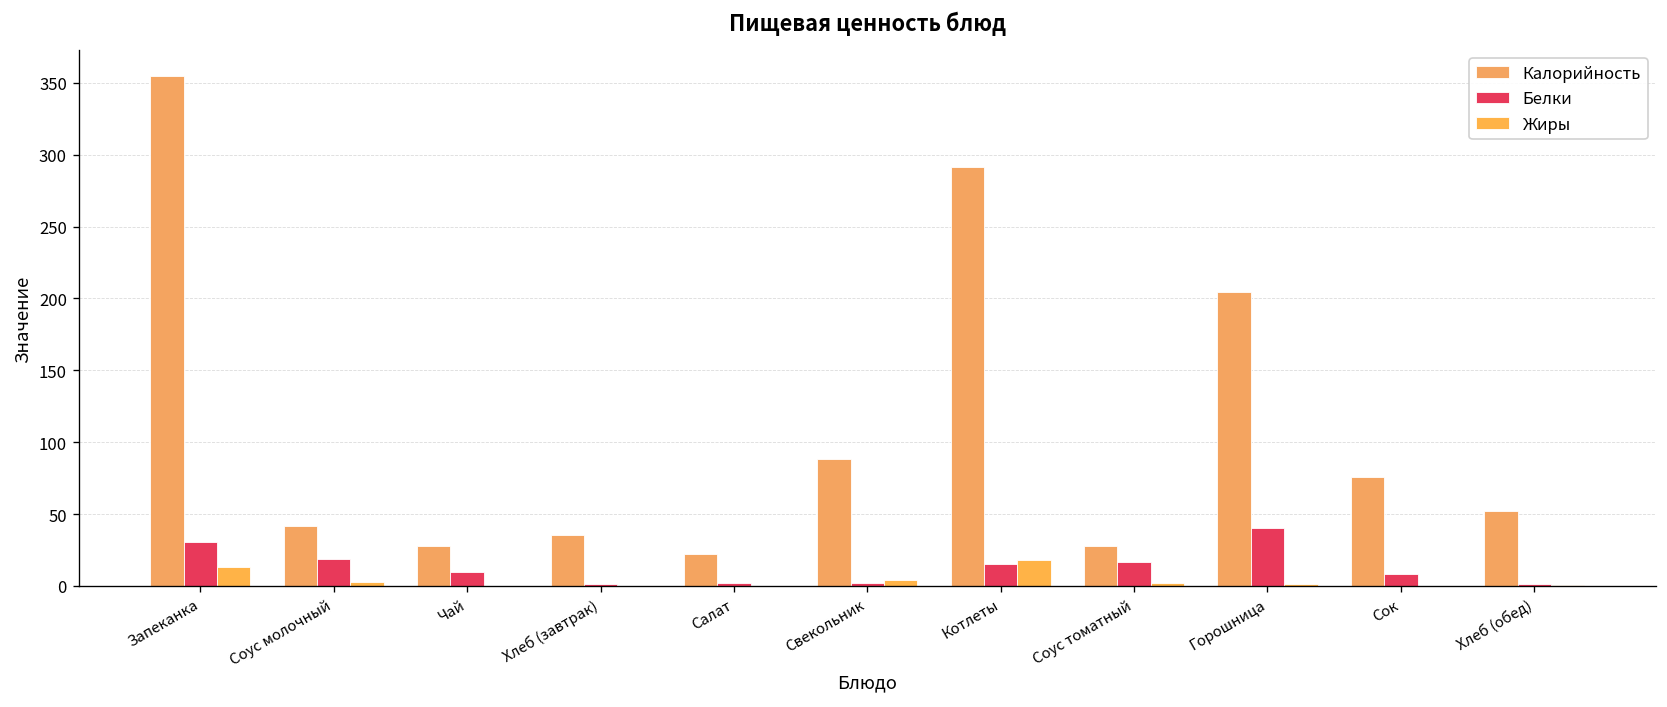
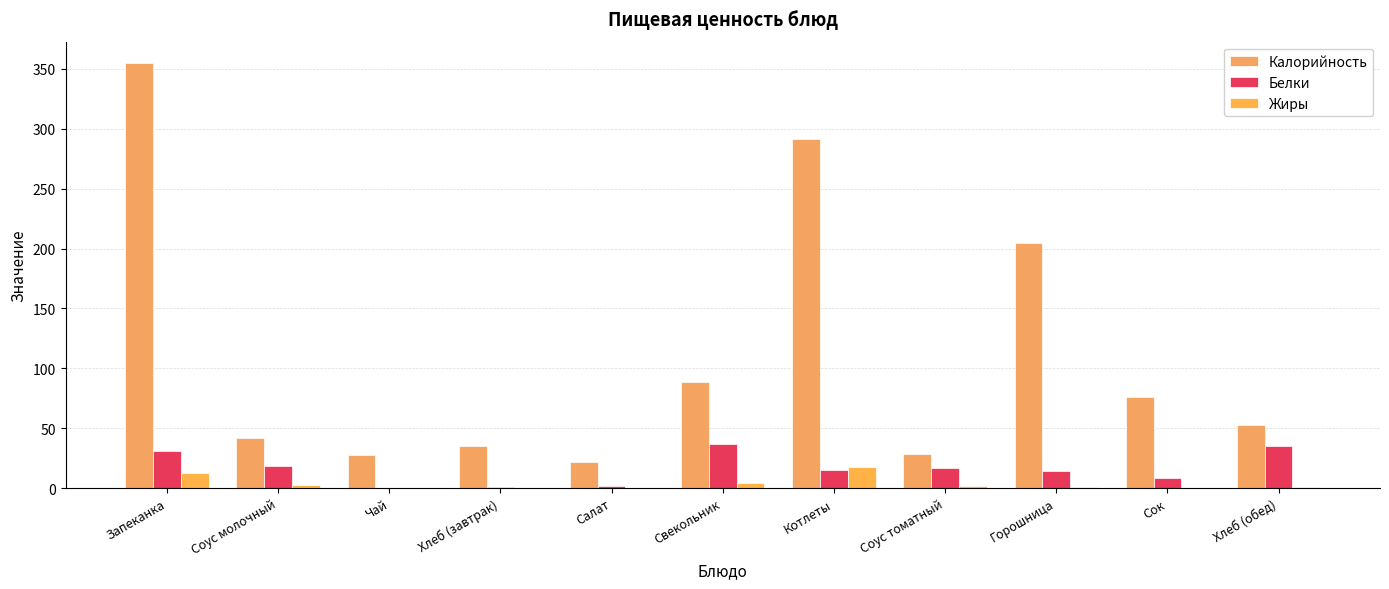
  {
    "Белки": {
      "Запеканка": 31,
      "Соус молочный": 19,
-     "Чай": 10,
-     "Свекольник": 2,
+     "Чай": 0,
+     "Свекольник": 37,
      "Котлеты": 15,
      "Соус томатный": 17,
-     "Горошница": 40,
+     "Горошница": 15,
      "Сок": 8,
-     "Хлеб (обед)": 2
+     "Хлеб (обед)": 35
    }
  }
